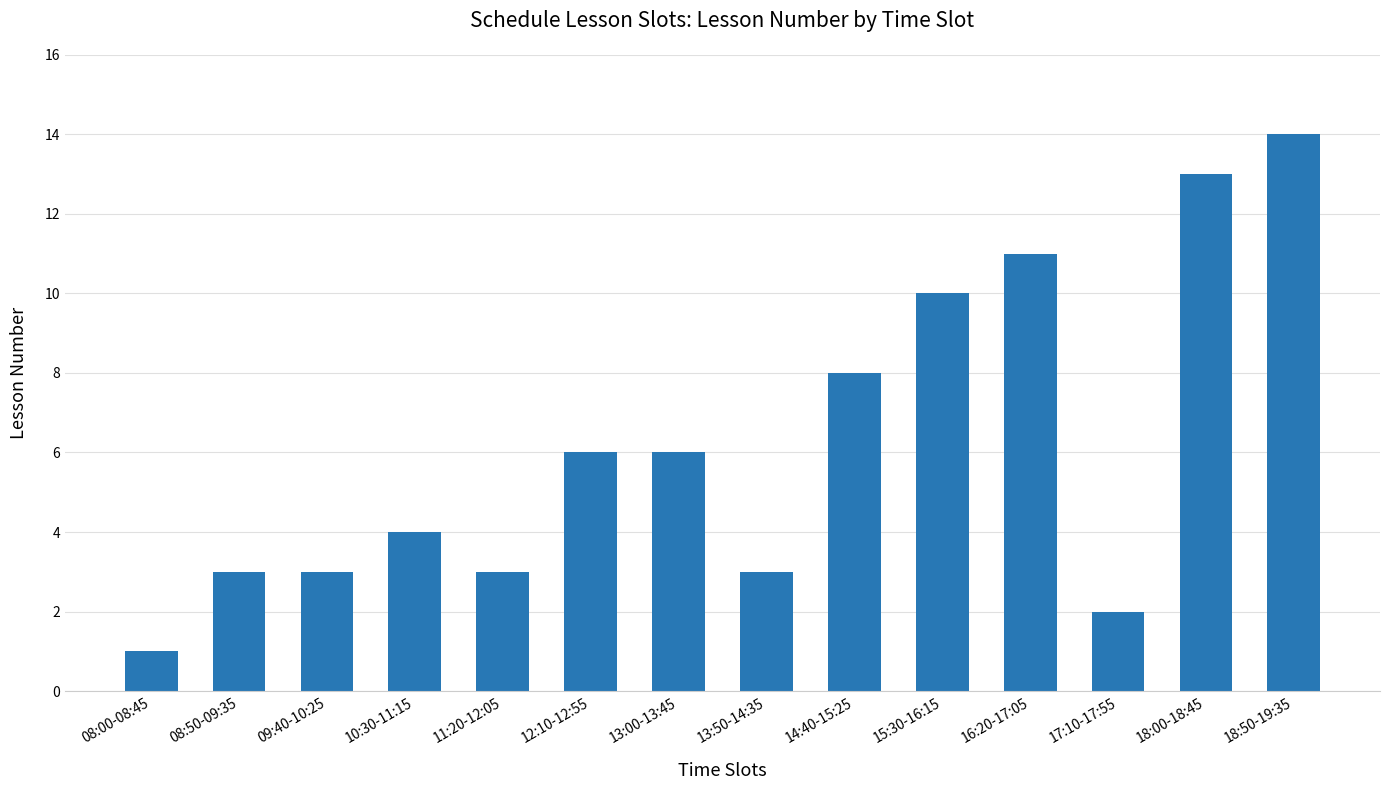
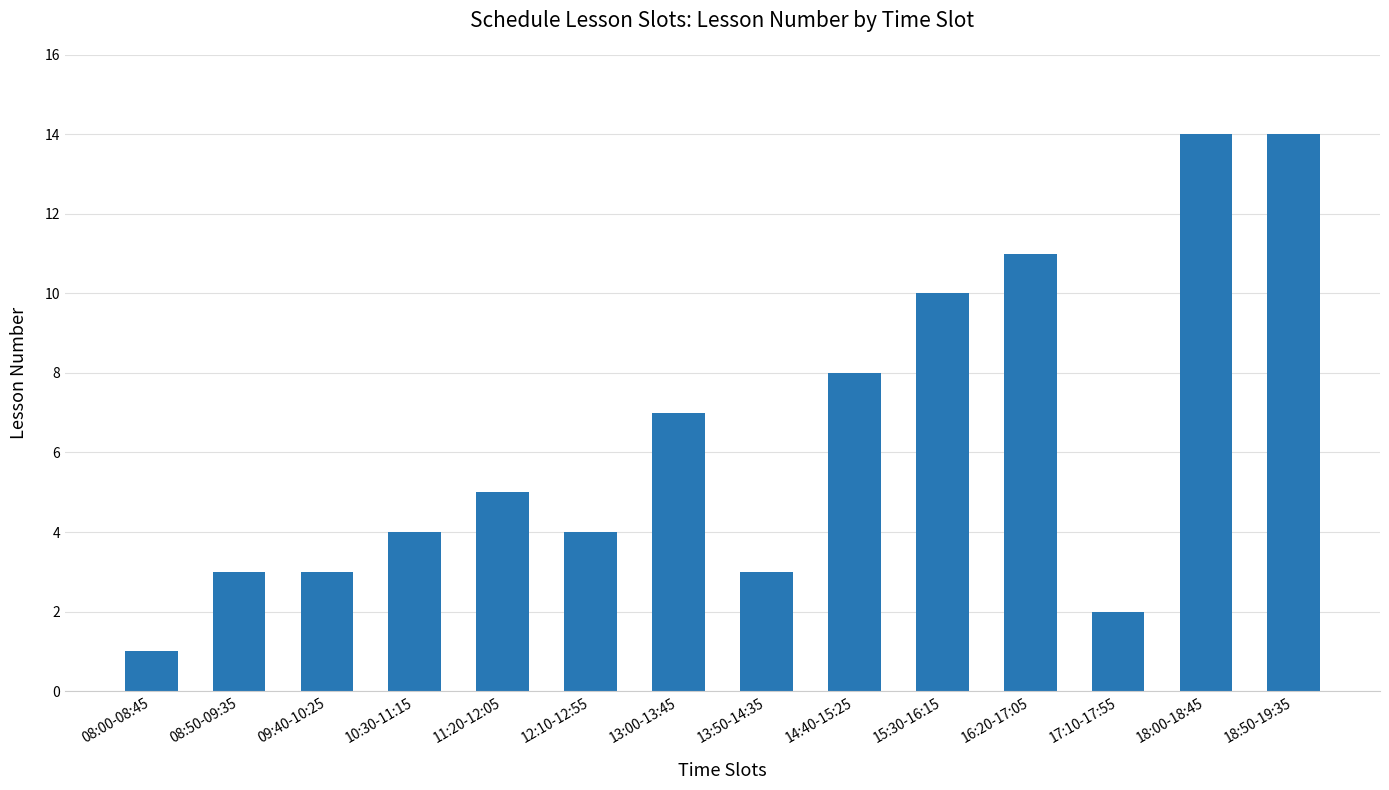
  {
    "08:00-08:45": 1,
    "08:50-09:35": 3,
    "09:40-10:25": 3,
    "10:30-11:15": 4,
-   "11:20-12:05": 3,
-   "12:10-12:55": 6,
-   "13:00-13:45": 6,
+   "11:20-12:05": 5,
+   "12:10-12:55": 4,
+   "13:00-13:45": 7,
    "13:50-14:35": 3,
    "14:40-15:25": 8,
    "15:30-16:15": 10,
    "16:20-17:05": 11,
    "17:10-17:55": 2,
-   "18:00-18:45": 13,
+   "18:00-18:45": 14,
    "18:50-19:35": 14
  }
